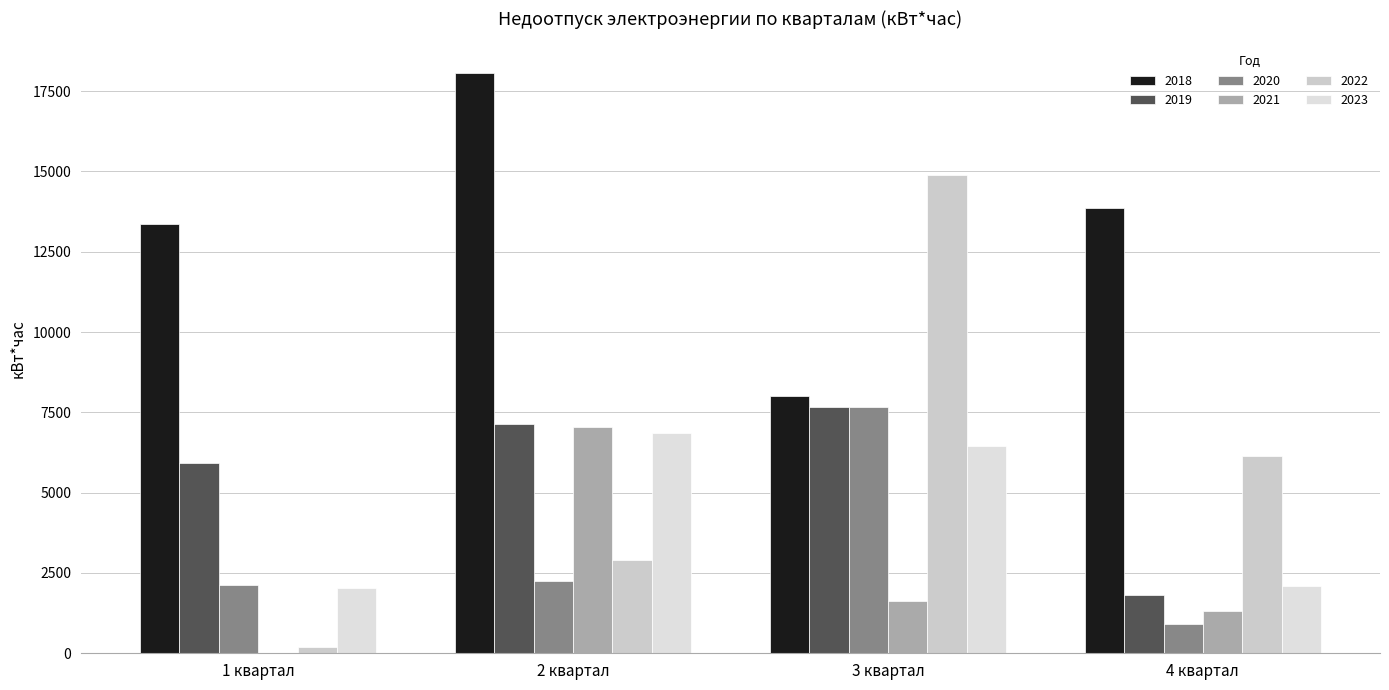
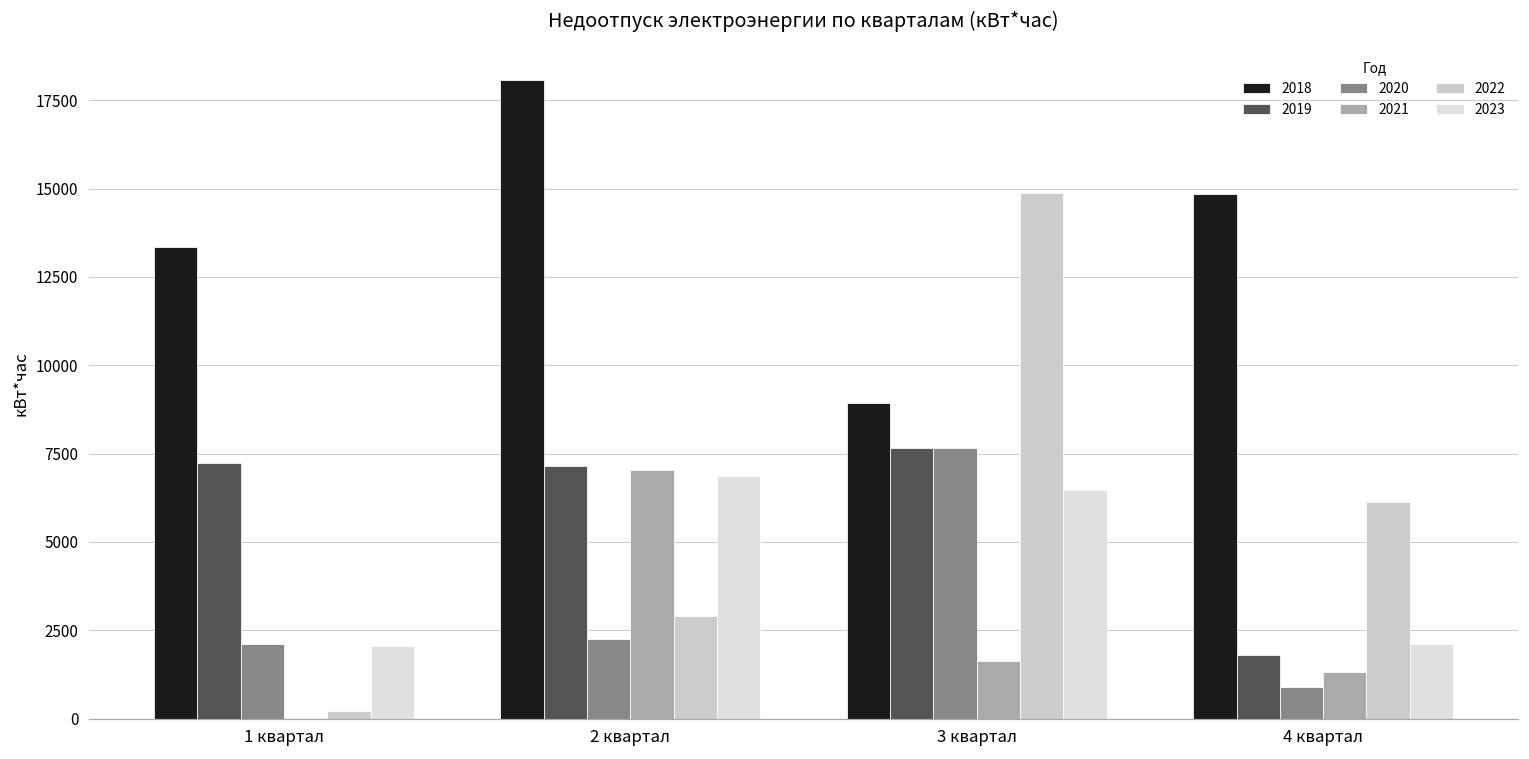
  {
    "2018": {
      "1 квартал": 13400,
      "2 квартал": 18100,
-     "3 квартал": 8000,
-     "4 квартал": 13900
+     "3 квартал": 8900,
+     "4 квартал": 14800
    },
    "2019": {
-     "1 квартал": 5900,
+     "1 квартал": 7200,
      "2 квартал": 7100,
      "3 квартал": 7700,
      "4 квартал": 1800
    }
  }
